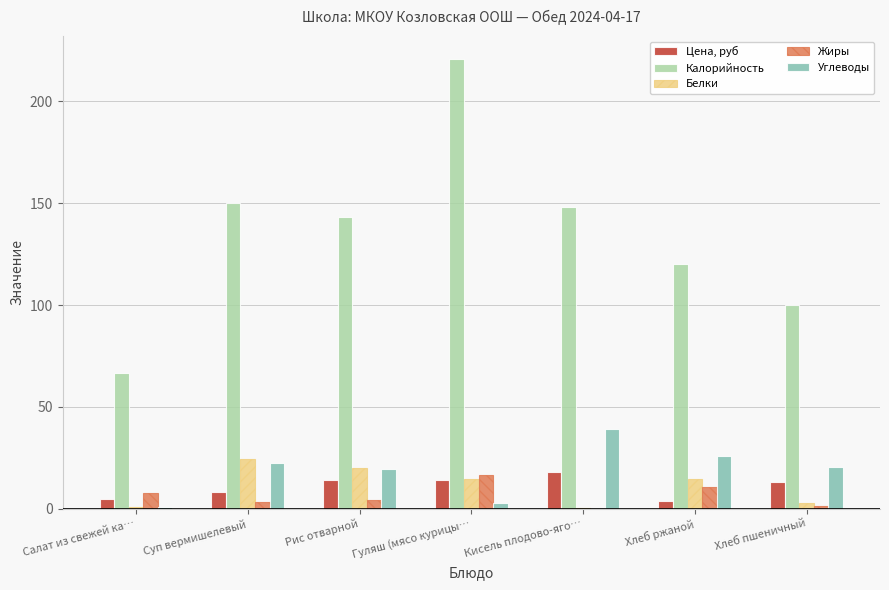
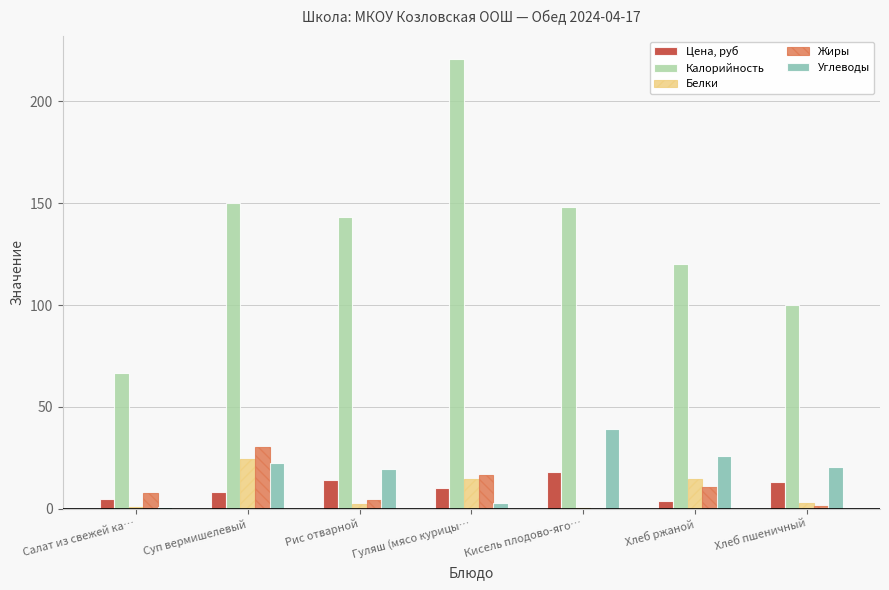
  {
    "Цена, руб": {
      "Салат из свежей ка…": 5,
      "Суп вермишелевый": 8,
      "Рис отварной": 14,
-     "Гуляш (мясо курицы…": 14,
+     "Гуляш (мясо курицы…": 10,
      "Кисель плодово-яго…": 18,
      "Хлеб ржаной": 4,
      "Хлеб пшеничный": 13
    },
    "Белки": {
      "Суп вермишелевый": 25,
-     "Рис отварной": 20,
+     "Рис отварной": 2,
      "Гуляш (мясо курицы…": 15,
      "Хлеб ржаной": 14,
      "Хлеб пшеничный": 3
    },
    "Жиры": {
      "Салат из свежей ка…": 8,
-     "Суп вермишелевый": 3,
+     "Суп вермишелевый": 30,
      "Рис отварной": 4,
      "Гуляш (мясо курицы…": 17,
      "Кисель плодово-яго…": 0,
      "Хлеб ржаной": 11
    }
  }
